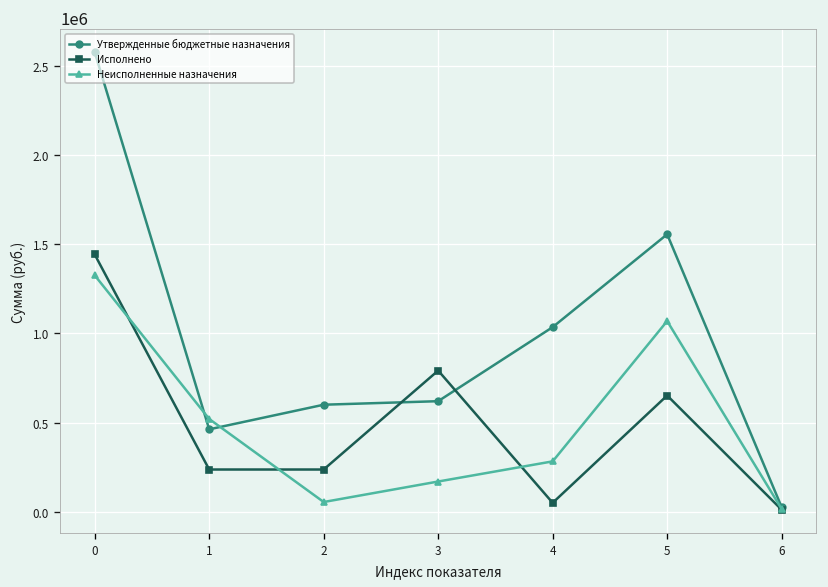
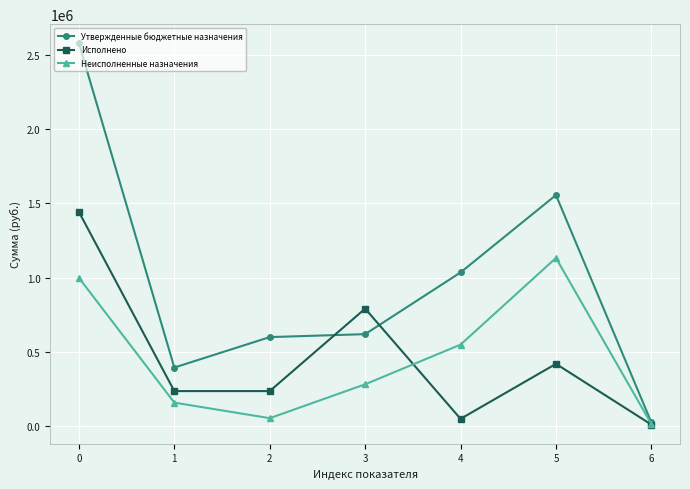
  {
    "Утвержденные бюджетные назначения": {
-     "1": 460000,
+     "1": 390000,
      "2": 600000,
      "3": 620000,
      "4": 1040000,
      "5": 1560000
    },
    "Исполнено": {
      "0": 1440000,
      "1": 240000,
      "2": 240000,
      "3": 790000,
      "4": 50000,
-     "5": 650000
+     "5": 420000
    },
    "Неисполненные назначения": {
-     "0": 1330000,
-     "1": 520000,
+     "0": 1000000,
+     "1": 160000,
      "2": 50000,
-     "3": 170000,
-     "4": 280000,
-     "5": 1070000
+     "3": 280000,
+     "4": 550000,
+     "5": 1130000
    }
  }
